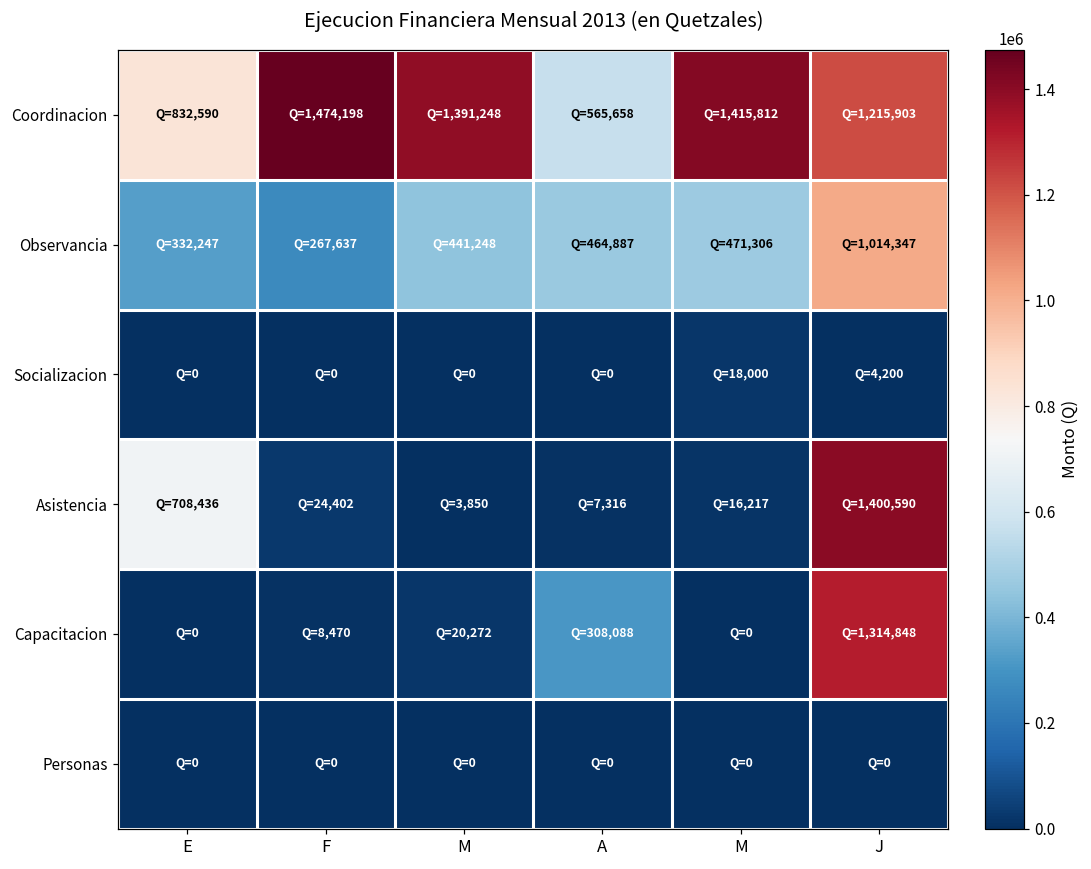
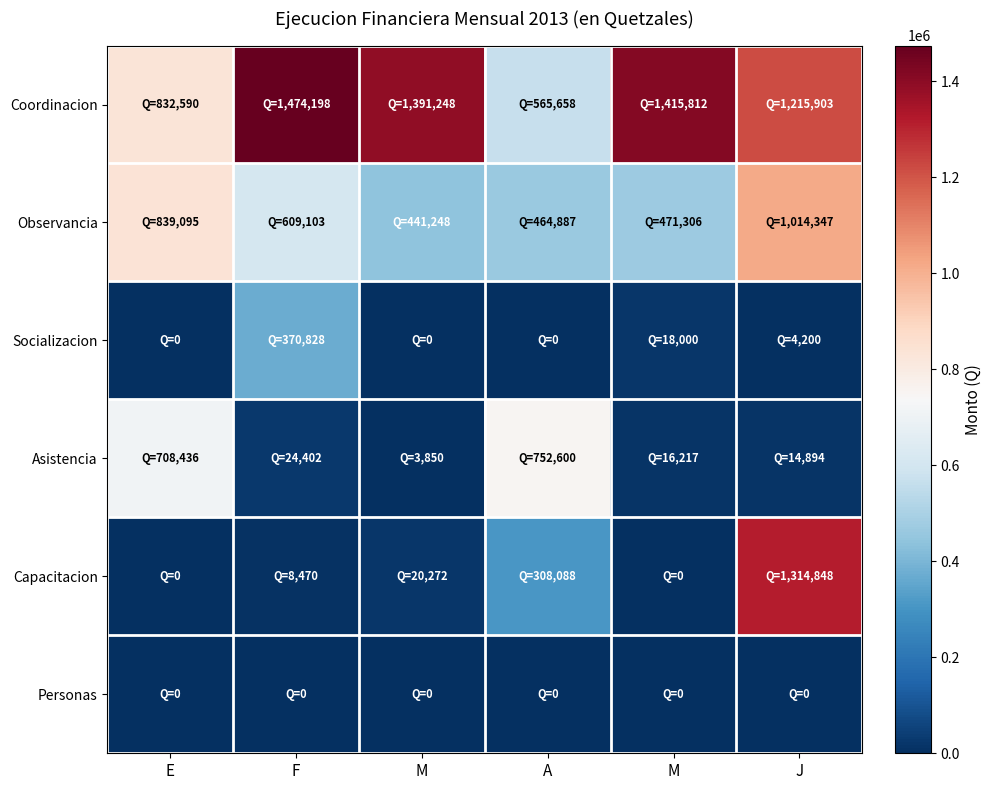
  {
    "Coordinacion": {
      "E": "832,590",
      "F": "1,474,198",
      "A": "565,658",
      "J": "1,215,903"
    },
    "Observancia": {
-     "E": "332,247",
-     "F": "267,637",
+     "E": "839,095",
+     "F": "609,103",
      "A": "464,887",
      "J": "1,014,347"
    },
    "Socializacion": {
      "E": "0",
-     "F": "0",
+     "F": "370,828",
      "A": "0",
      "J": "4,200"
    },
    "Asistencia": {
      "E": "708,436",
      "F": "24,402",
-     "A": "7,316",
-     "J": "1,400,590"
+     "A": "752,600",
+     "J": "14,894"
    },
    "Capacitacion": {
      "E": "0",
      "F": "8,470",
      "A": "308,088",
      "J": "1,314,848"
    },
    "Personas": {
      "E": "0",
      "F": "0",
      "A": "0",
      "J": "0"
    }
  }
